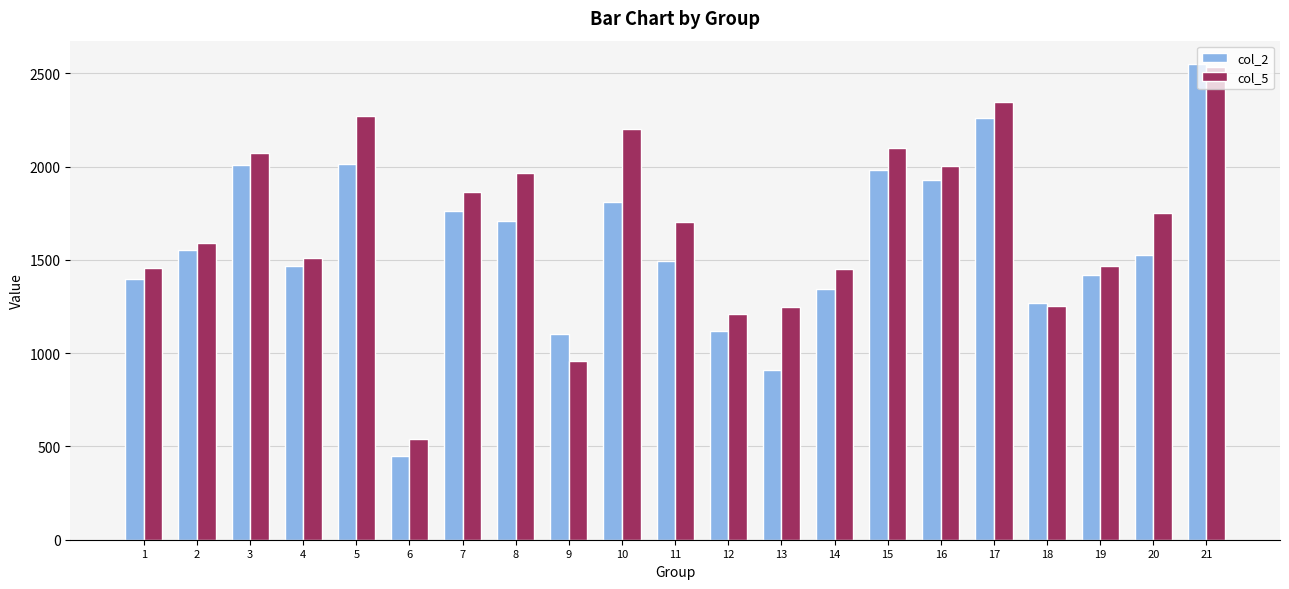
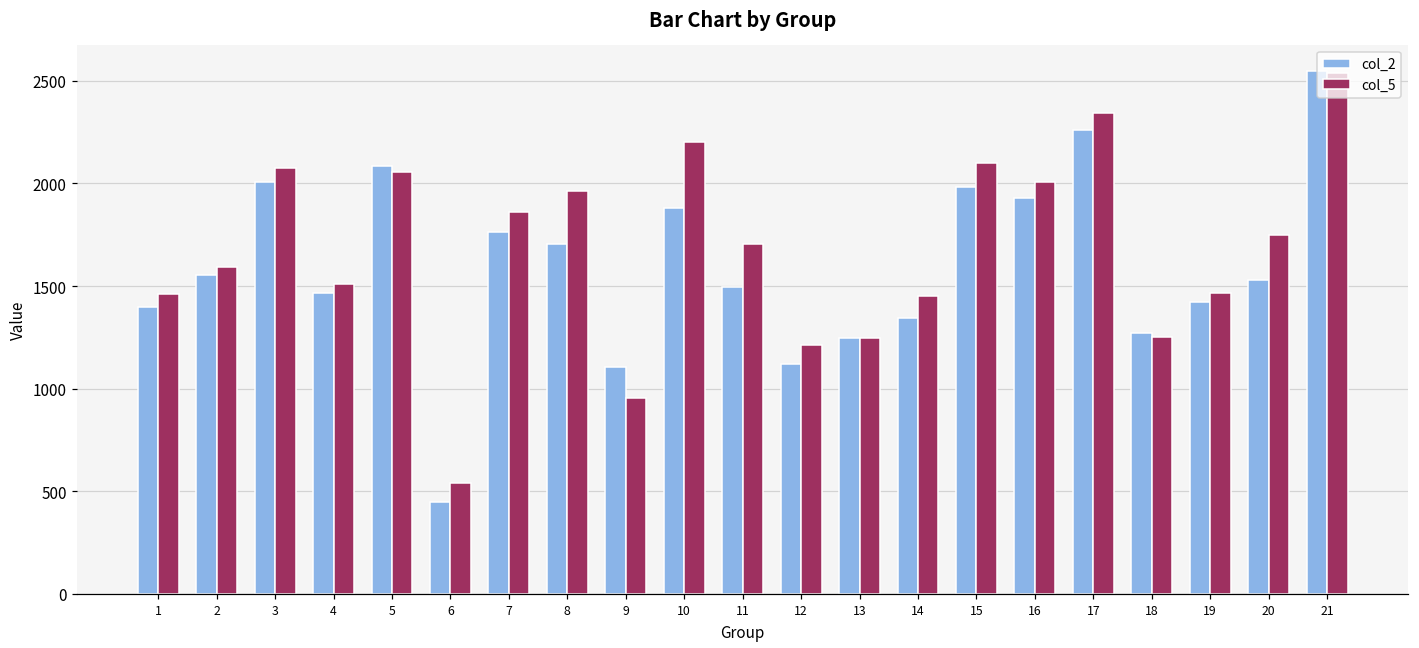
  {
    "col_2": {
      "1": 1400,
      "2": 1550,
      "3": 2010,
      "4": 1470,
-     "5": 2010,
+     "5": 2090,
      "6": 450,
      "7": 1760,
      "8": 1710,
      "9": 1100,
-     "10": 1810,
+     "10": 1880,
      "11": 1500,
      "12": 1120,
-     "13": 910,
+     "13": 1250,
      "14": 1340,
      "15": 1980,
      "16": 1930,
      "17": 2260,
      "18": 1270,
      "19": 1420,
      "20": 1530,
      "21": 2550
    },
    "col_5": {
      "1": 1460,
      "2": 1590,
      "3": 2070,
      "4": 1510,
-     "5": 2270,
+     "5": 2060,
      "6": 540,
      "7": 1860,
      "8": 1970,
      "9": 960,
      "10": 2200,
      "11": 1710,
      "12": 1210,
      "13": 1250,
      "14": 1450,
      "15": 2100,
      "16": 2010,
      "17": 2350,
      "18": 1250,
      "19": 1470,
      "20": 1750
    }
  }
